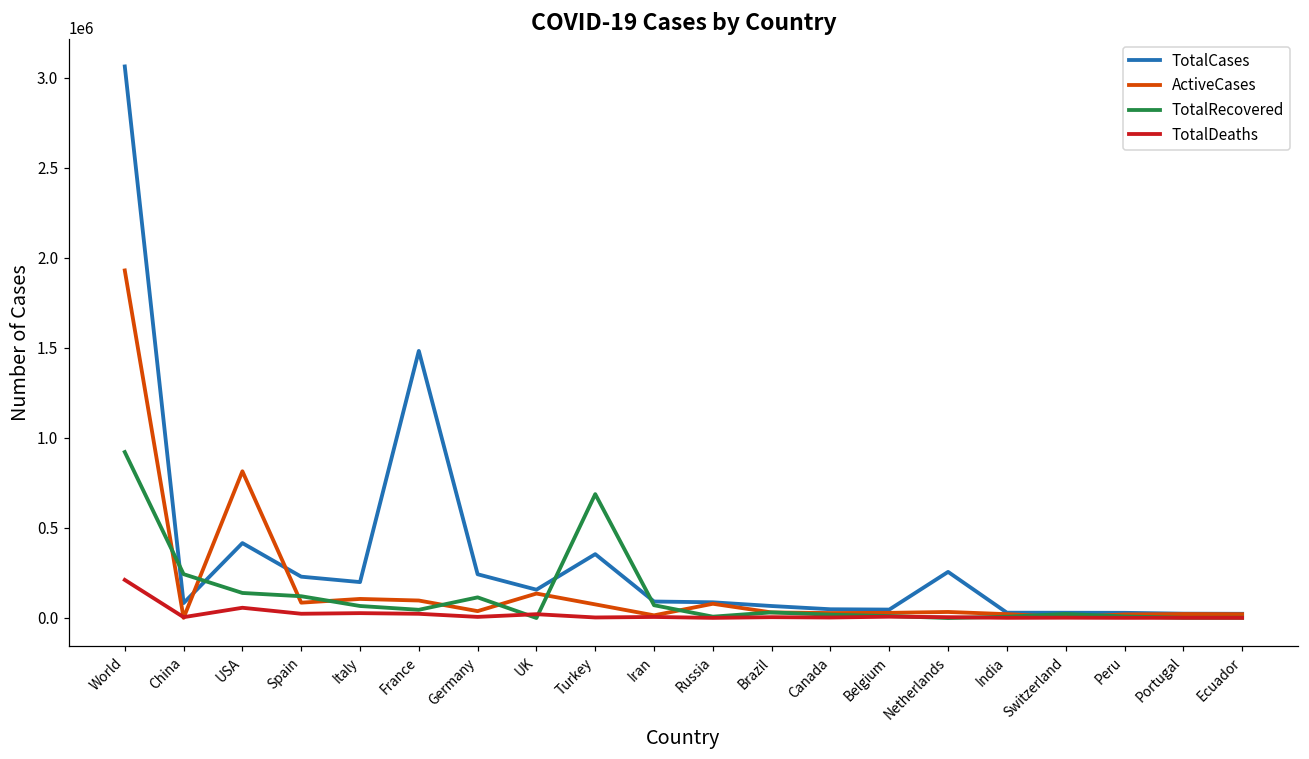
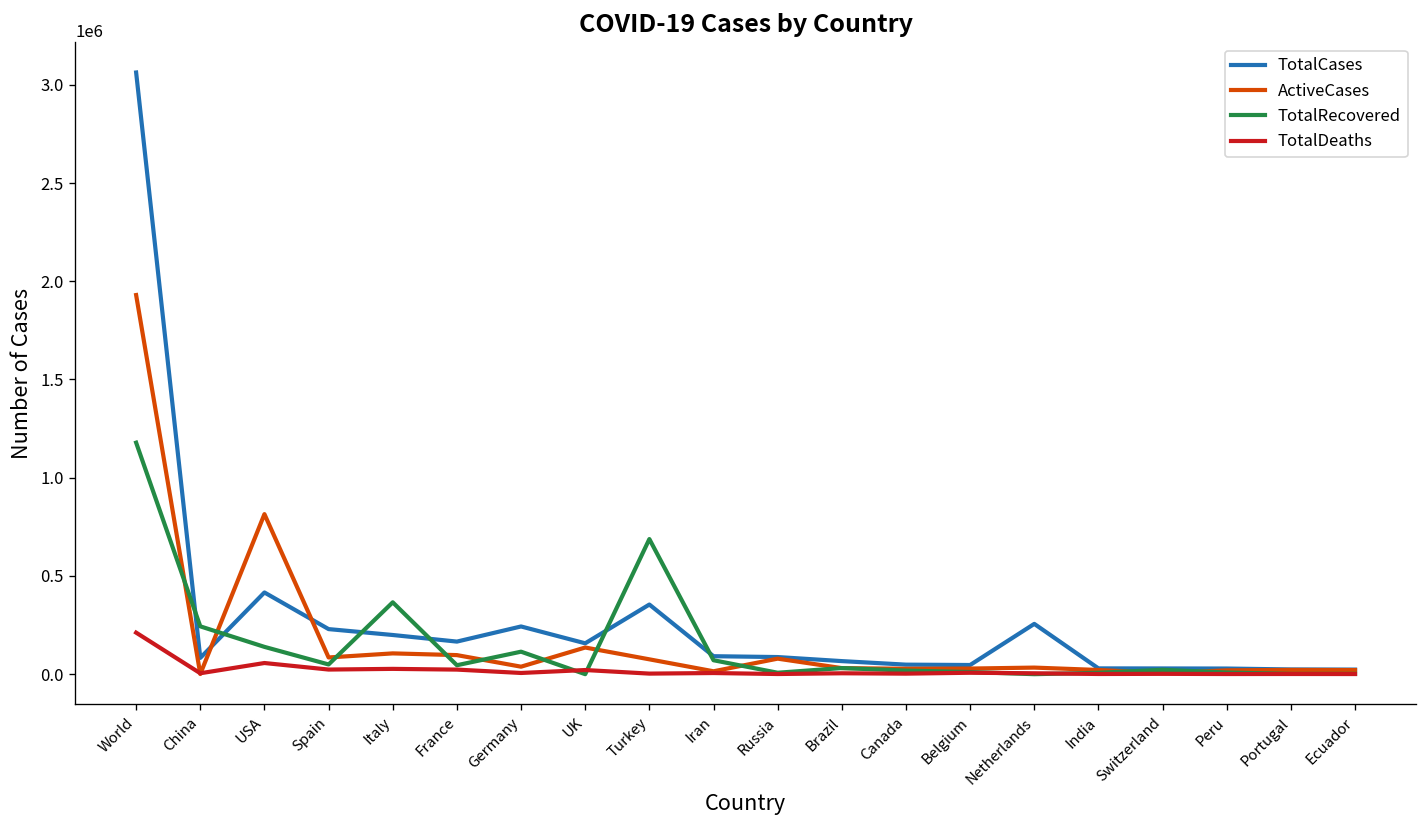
  {
    "TotalCases": {
      "World": 3060000,
      "China": 80000,
      "USA": 420000,
      "Spain": 230000,
      "Italy": 200000,
-     "France": 1480000,
+     "France": 170000,
      "Germany": 240000,
      "UK": 160000,
      "Turkey": 350000,
      "Iran": 90000,
      "Brazil": 70000,
      "Canada": 50000,
      "Belgium": 50000,
      "Netherlands": 260000
    },
    "TotalRecovered": {
-     "World": 920000,
+     "World": 1180000,
      "China": 240000,
      "USA": 140000,
-     "Spain": 120000,
-     "Italy": 70000,
+     "Spain": 50000,
+     "Italy": 370000,
      "France": 50000,
      "Germany": 110000,
      "UK": 0,
      "Turkey": 690000,
      "Iran": 70000
    }
  }
